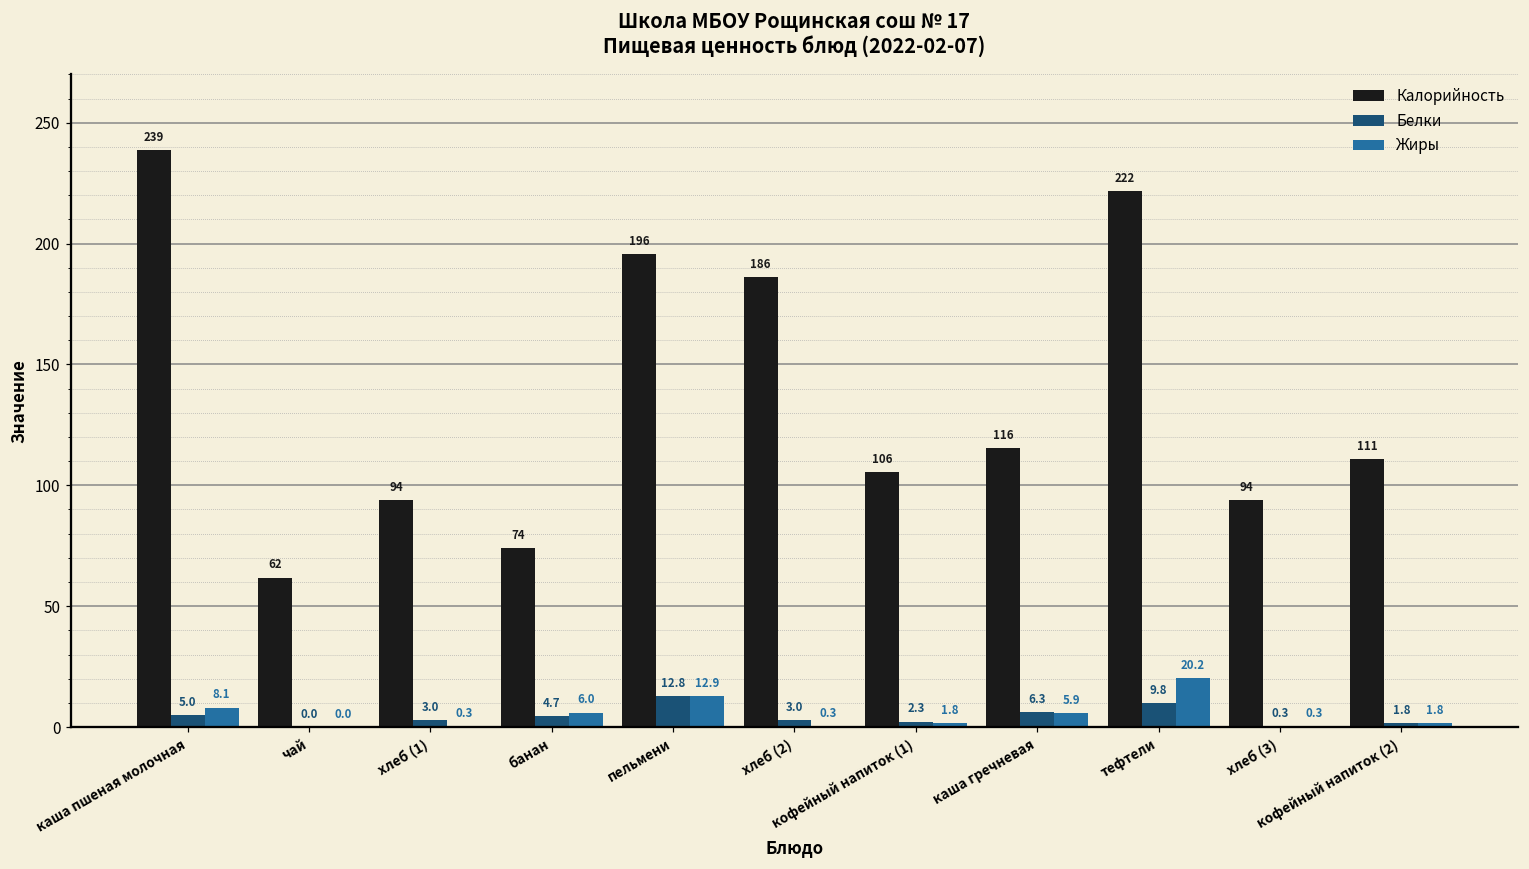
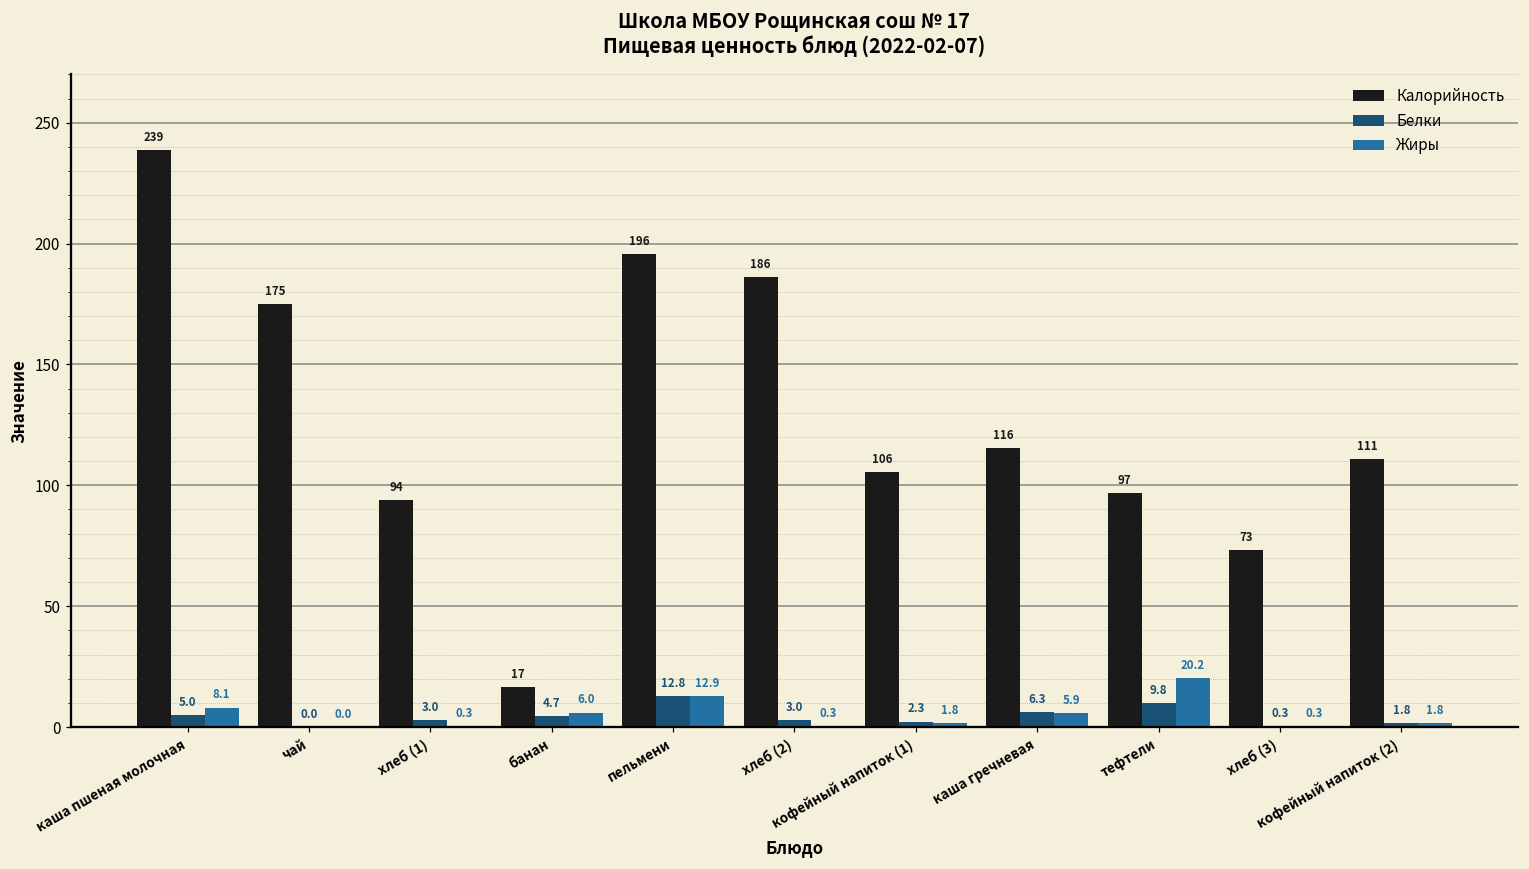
  {
    "Калорийность": {
      "каша пшеная молочная": 239,
-     "чай": 62,
+     "чай": 175,
      "хлеб (1)": 94,
-     "банан": 74,
+     "банан": 17,
      "пельмени": 196,
      "хлеб (2)": 186,
      "кофейный напиток (1)": 106,
      "каша гречневая": 116,
-     "тефтели": 222,
-     "хлеб (3)": 94,
+     "тефтели": 97,
+     "хлеб (3)": 73,
      "кофейный напиток (2)": 111
    }
  }
